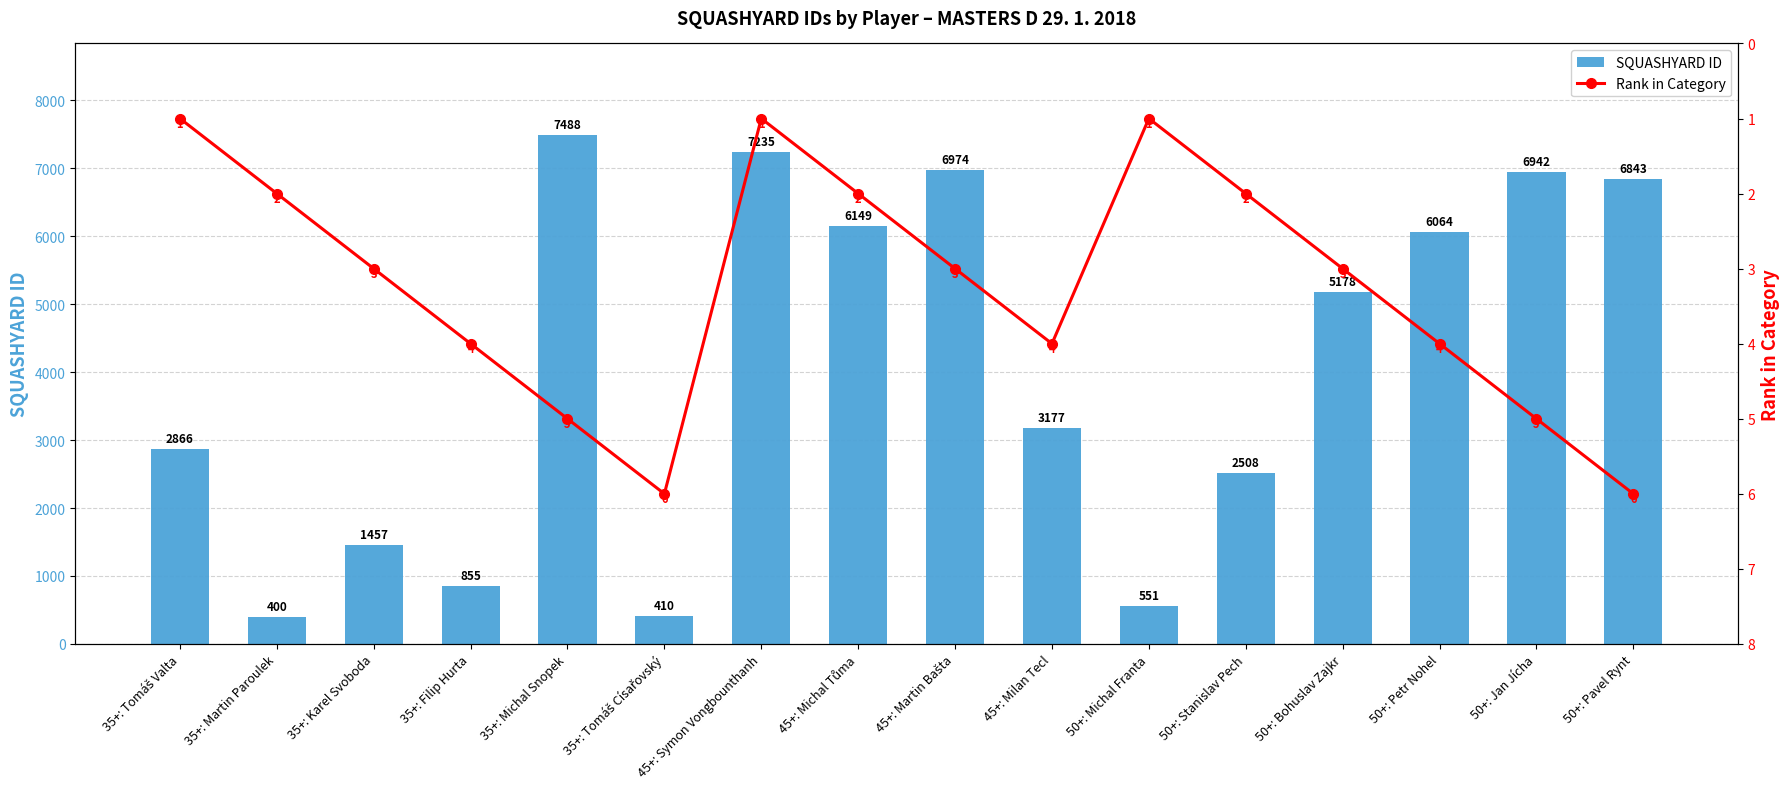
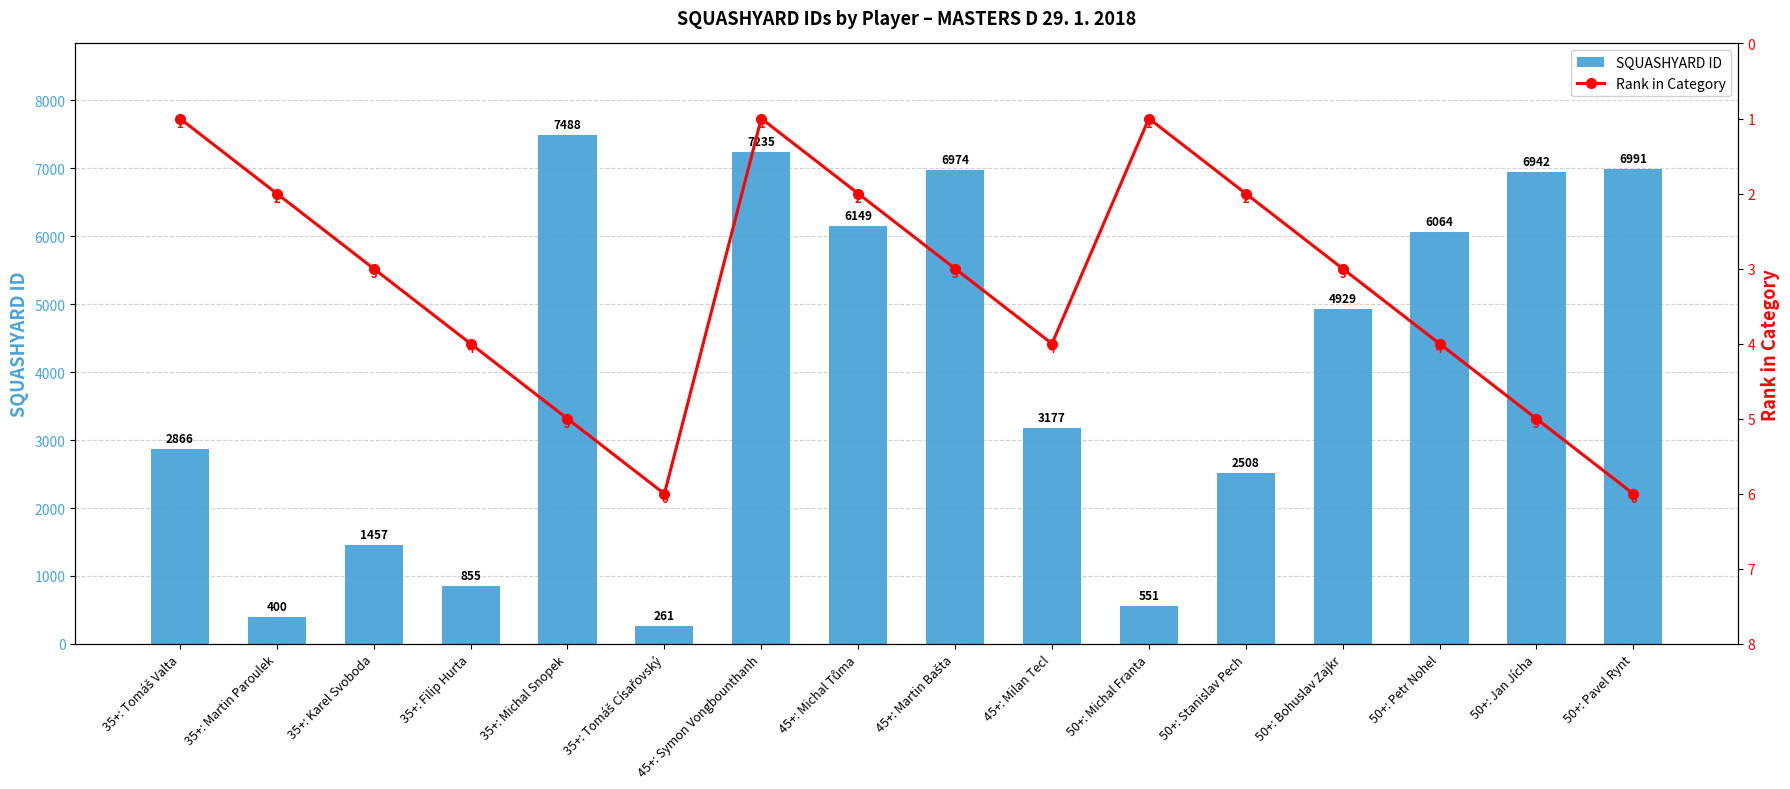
  {
    "SQUASHYARD ID": {
      "35+: Tomáš Valta": 2866,
      "35+: Martin Paroulek": 400,
      "35+: Karel Svoboda": 1457,
      "35+: Filip Hurta": 855,
      "35+: Michal Snopek": 7488,
-     "35+: Tomáš Císařovský": 410,
+     "35+: Tomáš Císařovský": 261,
      "45+: Symon Vongbounthanh": 7235,
      "45+: Michal Tůma": 6149,
      "45+: Martin Bašta": 6974,
      "45+: Milan Tecl": 3177,
      "50+: Michal Franta": 551,
      "50+: Stanislav Pech": 2508,
-     "50+: Bohuslav Zajkr": 5178,
+     "50+: Bohuslav Zajkr": 4929,
      "50+: Petr Nohel": 6064,
      "50+: Jan Jícha": 6942,
-     "50+: Pavel Rynt": 6843
+     "50+: Pavel Rynt": 6991
    }
  }
